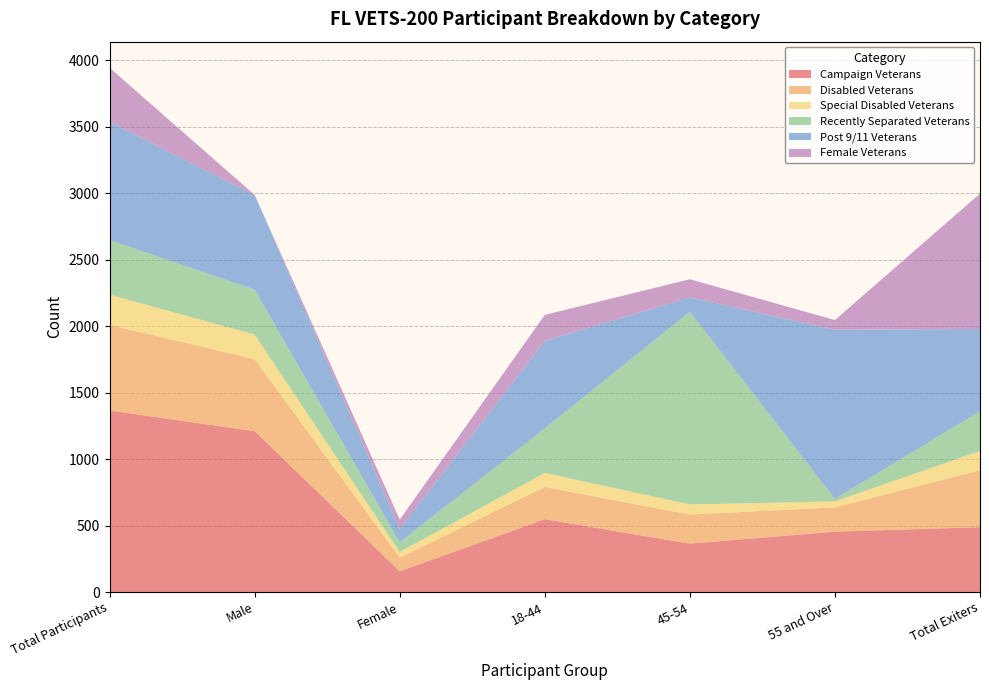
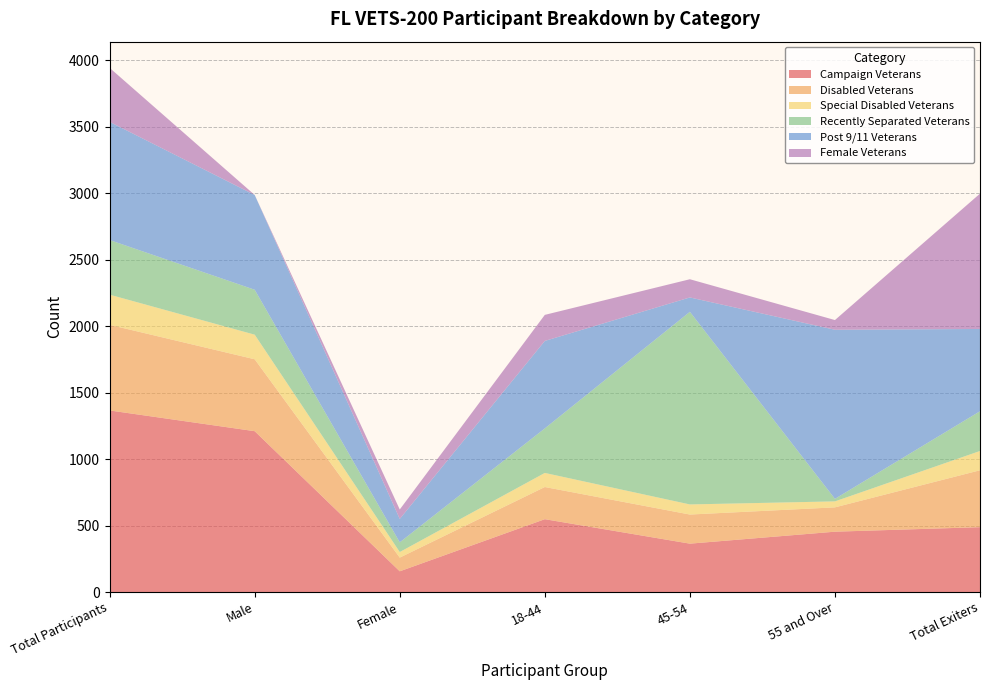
  {
    "Campaign Veterans": {
      "Total Participants": 1370,
      "Male": 1210,
      "Female": 160,
      "18-44": 550,
      "45-54": 360,
      "55 and Over": 450,
      "Total Exiters": 490
    },
    "Recently Separated Veterans": {
      "Total Participants": 410,
      "Male": 340,
      "Female": 70,
      "18-44": 340,
      "45-54": 1450,
      "Total Exiters": 300
    },
    "Post 9/11 Veterans": {
      "Total Participants": 890,
-     "Female": 100,
+     "Female": 180,
      "18-44": 660,
      "45-54": 110,
      "55 and Over": 1270,
      "Total Exiters": 620
    },
    "Female Veterans": {
      "Total Participants": 410,
      "Female": 70,
      "18-44": 200,
      "45-54": 140,
      "55 and Over": 70,
      "Total Exiters": 1020
    }
  }
